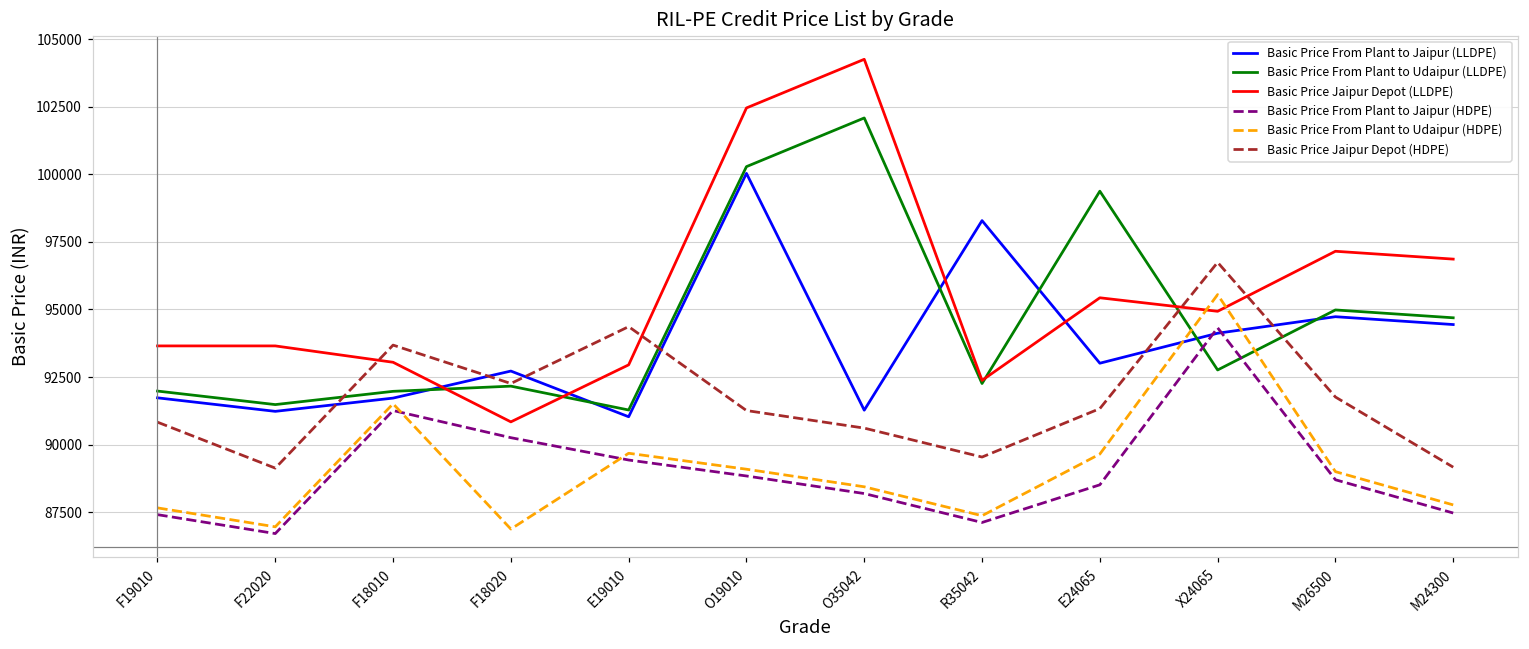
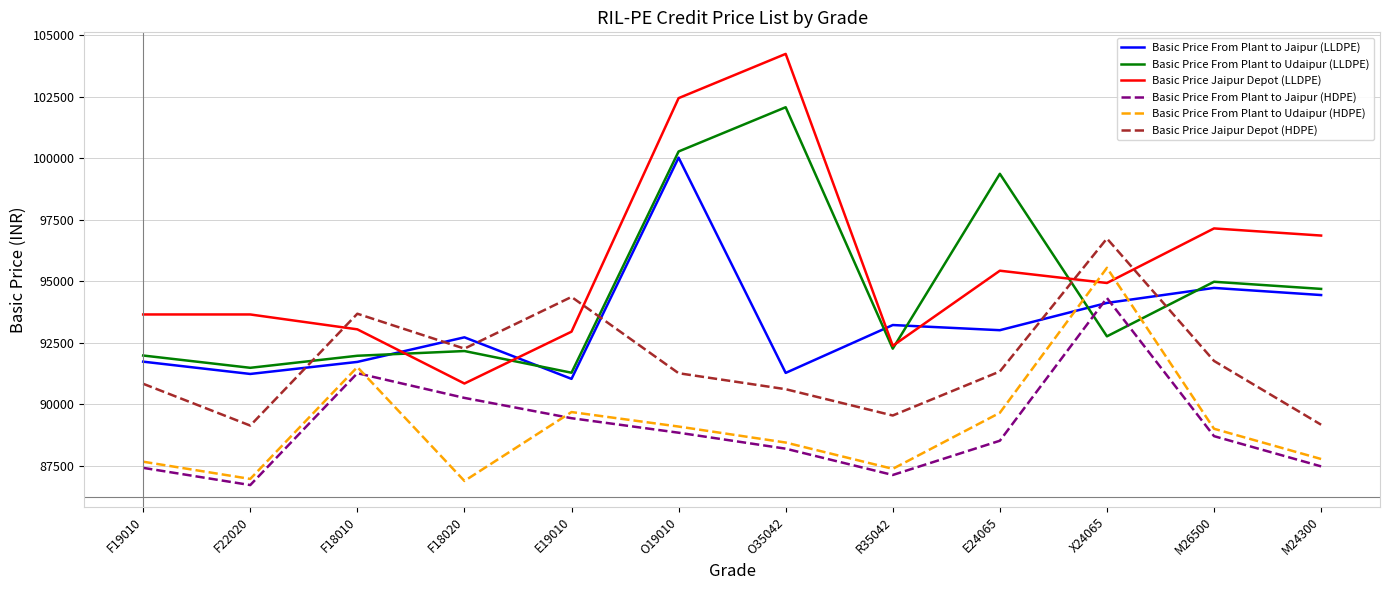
  {
    "Basic Price From Plant to Jaipur (LLDPE)": {
      "F19010": 91700,
      "F22020": 91200,
      "F18010": 91700,
      "F18020": 92700,
      "E19010": 91000,
      "O19010": 100000,
      "O35042": 91300,
-     "R35042": 98300,
+     "R35042": 93200,
      "E24065": 93000,
      "X24065": 94100,
      "M26500": 94700,
      "M24300": 94400
    },
    "Basic Price From Plant to Udaipur (LLDPE)": {
      "F19010": 92000,
      "F22020": 91500,
      "F18010": 92000,
      "E19010": 91300,
      "O19010": 100300,
      "O35042": 102100,
      "R35042": 92300,
      "E24065": 99400,
      "X24065": 92800,
      "M26500": 95000,
      "M24300": 94700
    },
    "Basic Price Jaipur Depot (LLDPE)": {
      "F19010": 93700,
      "F22020": 93700,
      "F18010": 93000,
      "F18020": 90800,
      "E19010": 93000,
      "O19010": 102500,
      "O35042": 104300,
      "R35042": 92400,
      "E24065": 95400,
      "X24065": 94900,
      "M26500": 97200,
      "M24300": 96900
    },
    "Basic Price From Plant to Jaipur (HDPE)": {
      "F19010": 87400,
      "F22020": 86700,
      "F18010": 91300,
      "F18020": 90300,
      "E19010": 89400,
      "O19010": 88800,
      "O35042": 88200,
      "R35042": 87100,
      "E24065": 88500,
      "X24065": 94300,
      "M26500": 88700,
      "M24300": 87500
    },
    "Basic Price From Plant to Udaipur (HDPE)": {
      "F19010": 87700,
      "F22020": 87000,
      "F18010": 91500,
      "F18020": 86900,
      "E19010": 89700,
      "O19010": 89100,
      "O35042": 88400,
      "R35042": 87400,
      "E24065": 89700,
      "X24065": 95500,
      "M26500": 89000,
      "M24300": 87800
    },
    "Basic Price Jaipur Depot (HDPE)": {
      "F19010": 90800,
      "F22020": 89100,
      "F18010": 93700,
      "E19010": 94400,
      "O19010": 91300,
      "O35042": 90600,
      "R35042": 89500,
      "E24065": 91300,
      "X24065": 96700,
      "M26500": 91800,
      "M24300": 89200
    }
  }
